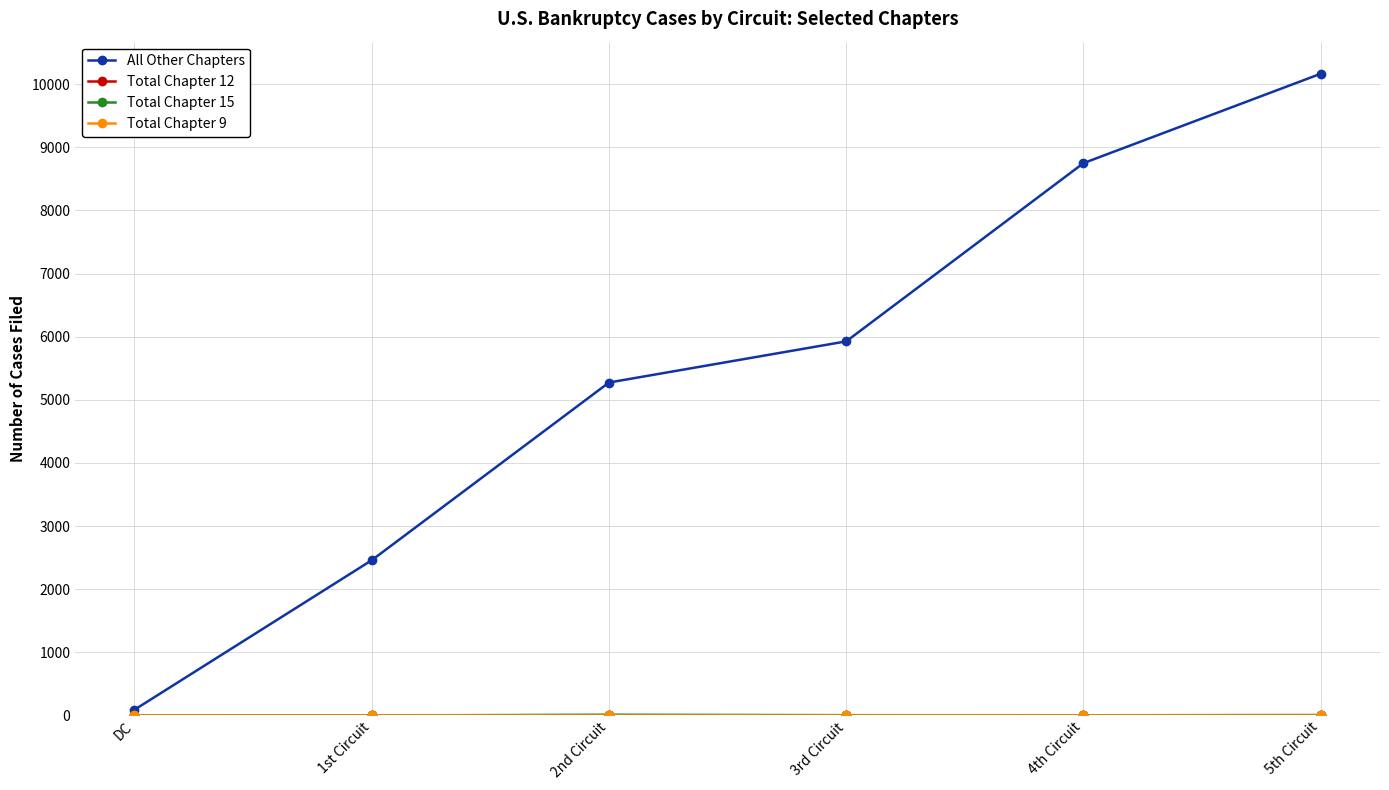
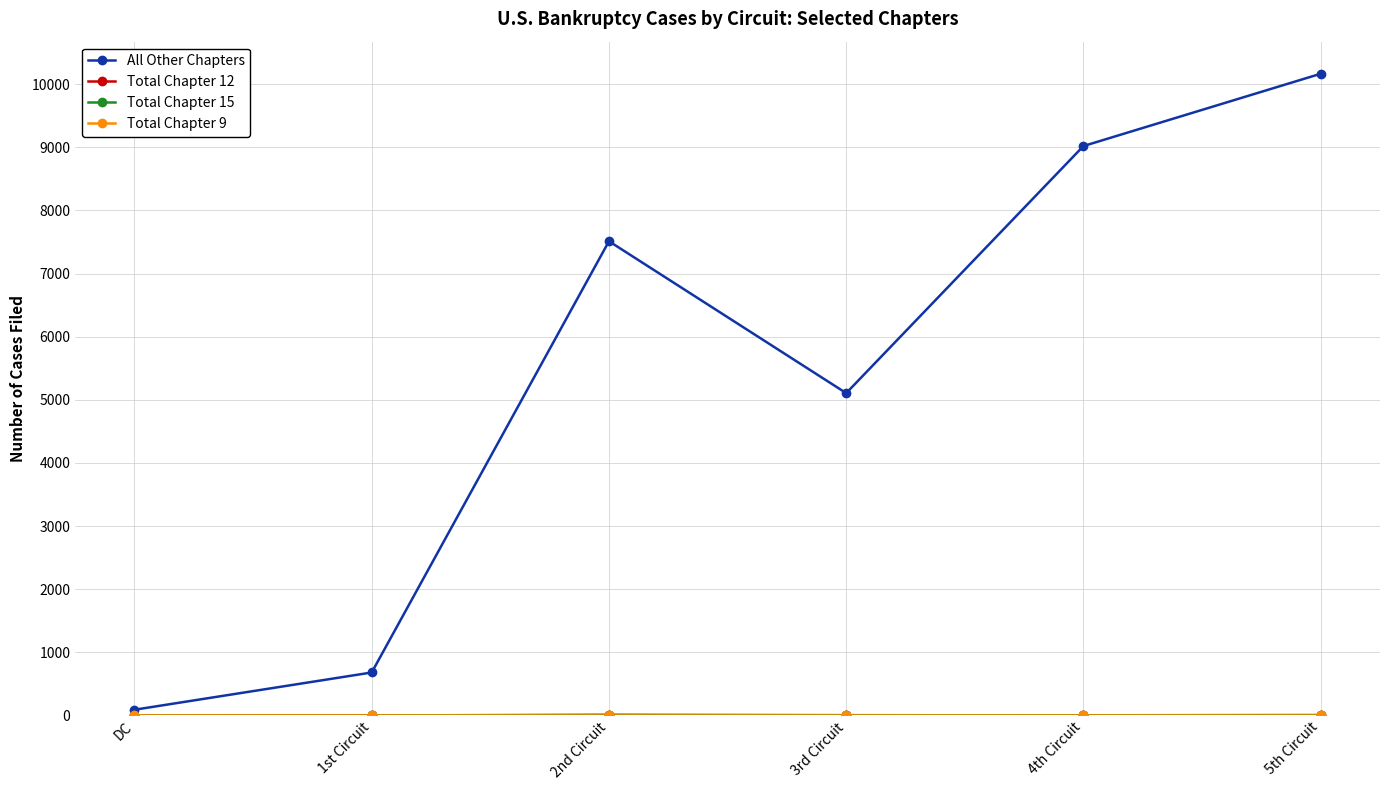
  {
    "All Other Chapters": {
      "DC": 100,
-     "1st Circuit": 2500,
-     "2nd Circuit": 5300,
-     "3rd Circuit": 5900,
-     "4th Circuit": 8700,
+     "1st Circuit": 700,
+     "2nd Circuit": 7500,
+     "3rd Circuit": 5100,
+     "4th Circuit": 9000,
      "5th Circuit": 10200
    }
  }
